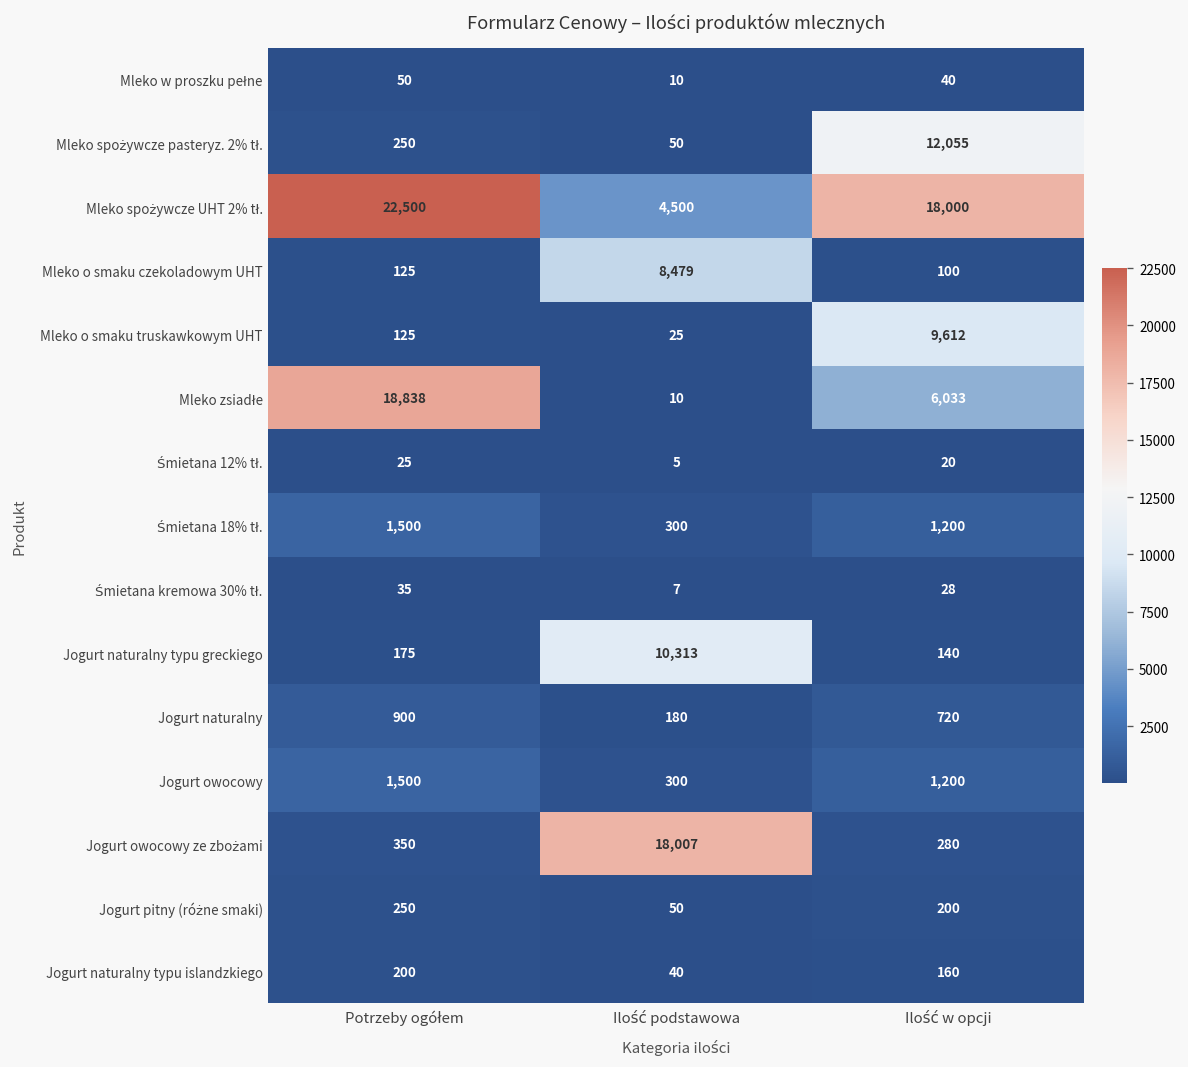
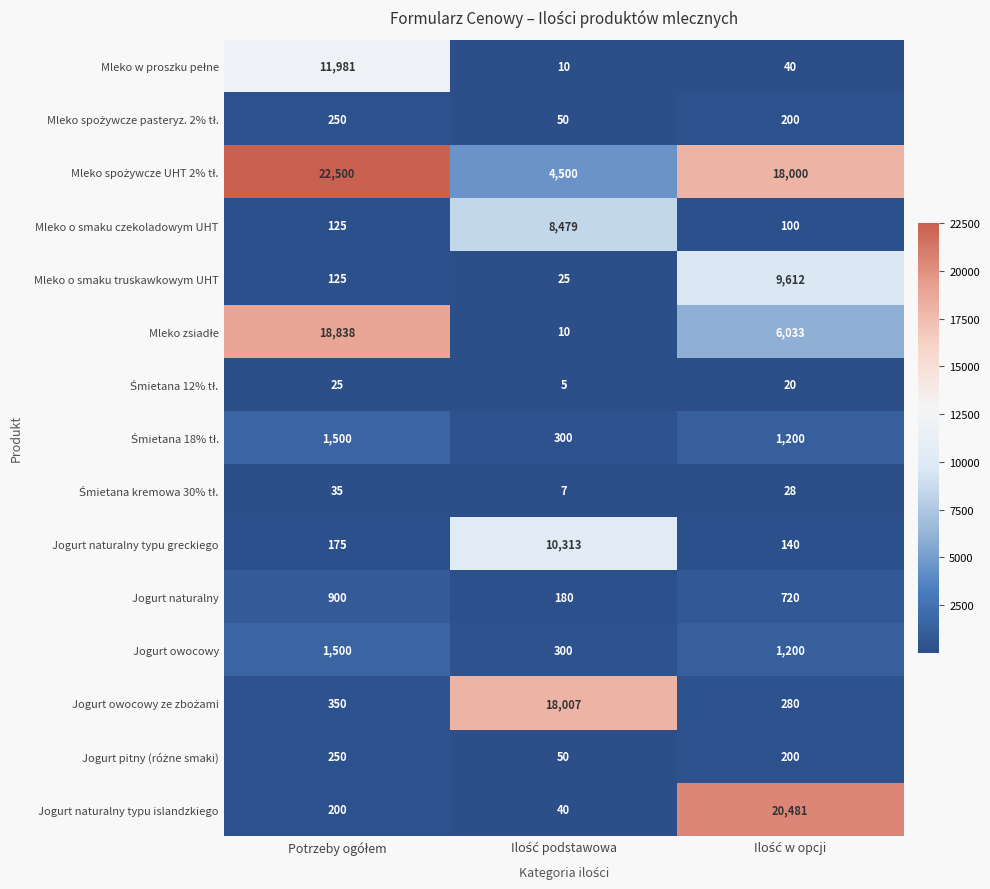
  {
    "Mleko w proszku pełne": {
-     "Potrzeby ogółem": "50",
+     "Potrzeby ogółem": "11,981",
      "Ilość podstawowa": "10",
      "Ilość w opcji": "40"
    },
    "Mleko spożywcze pasteryz. 2% tł.": {
      "Potrzeby ogółem": "250",
      "Ilość podstawowa": "50",
-     "Ilość w opcji": "12,055"
+     "Ilość w opcji": "200"
    },
    "Mleko spożywcze UHT 2% tł.": {
      "Potrzeby ogółem": "22,500",
      "Ilość podstawowa": "4,500",
      "Ilość w opcji": "18,000"
    },
    "Mleko o smaku czekoladowym UHT": {
      "Potrzeby ogółem": "125",
      "Ilość podstawowa": "8,479",
      "Ilość w opcji": "100"
    },
    "Mleko o smaku truskawkowym UHT": {
      "Potrzeby ogółem": "125",
      "Ilość podstawowa": "25",
      "Ilość w opcji": "9,612"
    },
    "Mleko zsiadłe": {
      "Potrzeby ogółem": "18,838",
      "Ilość podstawowa": "10",
      "Ilość w opcji": "6,033"
    },
    "Śmietana 12% tł.": {
      "Potrzeby ogółem": "25",
      "Ilość podstawowa": "5",
      "Ilość w opcji": "20"
    },
    "Śmietana 18% tł.": {
      "Potrzeby ogółem": "1,500",
      "Ilość podstawowa": "300",
      "Ilość w opcji": "1,200"
    },
    "Śmietana kremowa 30% tł.": {
      "Potrzeby ogółem": "35",
      "Ilość podstawowa": "7",
      "Ilość w opcji": "28"
    },
    "Jogurt naturalny typu greckiego": {
      "Potrzeby ogółem": "175",
      "Ilość podstawowa": "10,313",
      "Ilość w opcji": "140"
    },
    "Jogurt naturalny": {
      "Potrzeby ogółem": "900",
      "Ilość podstawowa": "180",
      "Ilość w opcji": "720"
    },
    "Jogurt owocowy": {
      "Potrzeby ogółem": "1,500",
      "Ilość podstawowa": "300",
      "Ilość w opcji": "1,200"
    },
    "Jogurt owocowy ze zbożami": {
      "Potrzeby ogółem": "350",
      "Ilość podstawowa": "18,007",
      "Ilość w opcji": "280"
    },
    "Jogurt pitny (różne smaki)": {
      "Potrzeby ogółem": "250",
      "Ilość podstawowa": "50",
      "Ilość w opcji": "200"
    },
    "Jogurt naturalny typu islandzkiego": {
      "Potrzeby ogółem": "200",
      "Ilość podstawowa": "40",
-     "Ilość w opcji": "160"
+     "Ilość w opcji": "20,481"
    }
  }
